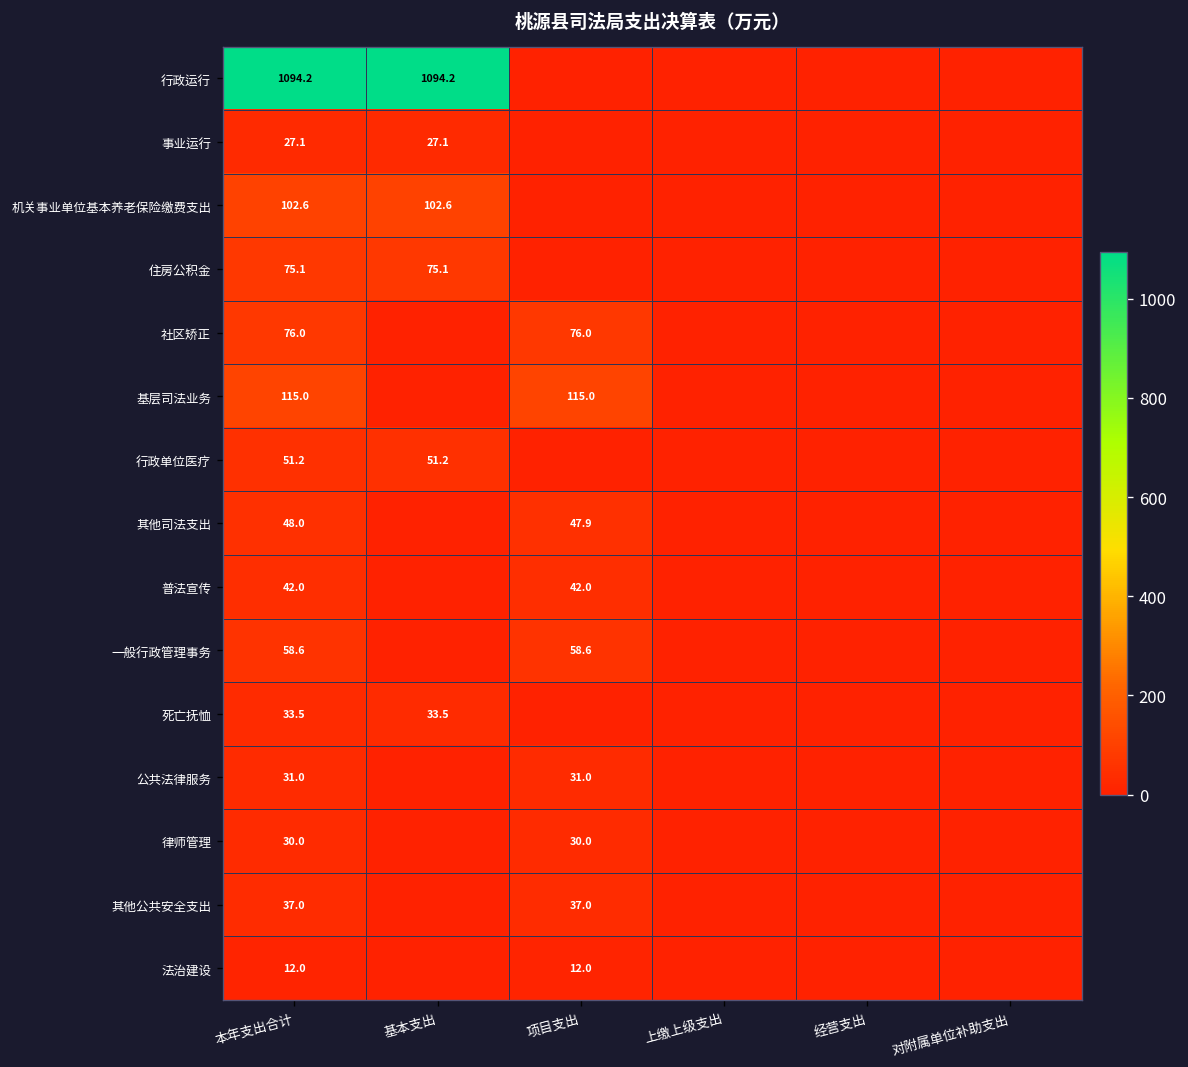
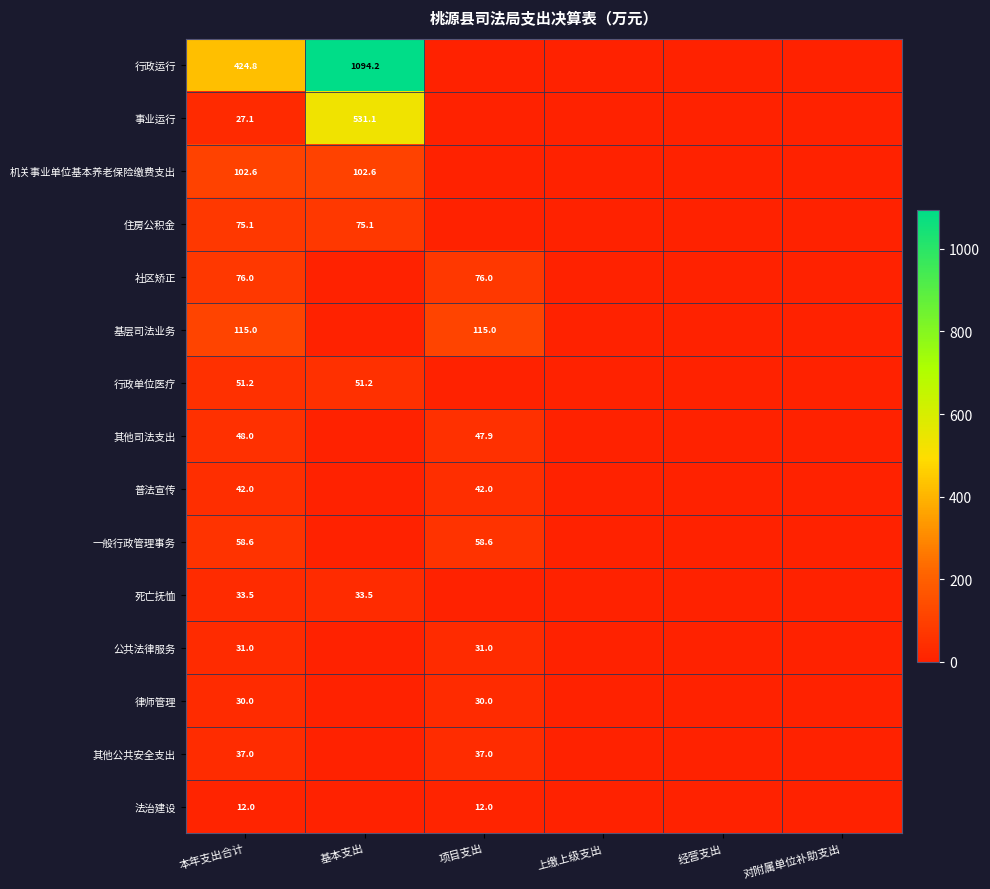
  {
    "行政运行": {
-     "本年支出合计": 1094.2,
+     "本年支出合计": 424.8,
      "基本支出": 1094.2
    },
    "事业运行": {
      "本年支出合计": 27.1,
-     "基本支出": 27.1
+     "基本支出": 531.1
    },
    "机关事业单位基本养老保险缴费支出": {
      "本年支出合计": 102.6,
      "基本支出": 102.6
    },
    "住房公积金": {
      "本年支出合计": 75.1,
      "基本支出": 75.1
    },
    "社区矫正": {
      "本年支出合计": 76.0,
      "项目支出": 76.0
    },
    "基层司法业务": {
      "本年支出合计": 115.0,
      "项目支出": 115.0
    },
    "行政单位医疗": {
      "本年支出合计": 51.2,
      "基本支出": 51.2
    },
    "其他司法支出": {
      "本年支出合计": 48.0,
      "项目支出": 47.9
    },
    "普法宣传": {
      "本年支出合计": 42.0,
      "项目支出": 42.0
    },
    "一般行政管理事务": {
      "本年支出合计": 58.6,
      "项目支出": 58.6
    },
    "死亡抚恤": {
      "本年支出合计": 33.5,
      "基本支出": 33.5
    },
    "公共法律服务": {
      "本年支出合计": 31.0,
      "项目支出": 31.0
    },
    "律师管理": {
      "本年支出合计": 30.0,
      "项目支出": 30.0
    },
    "其他公共安全支出": {
      "本年支出合计": 37.0,
      "项目支出": 37.0
    },
    "法治建设": {
      "本年支出合计": 12.0,
      "项目支出": 12.0
    }
  }
